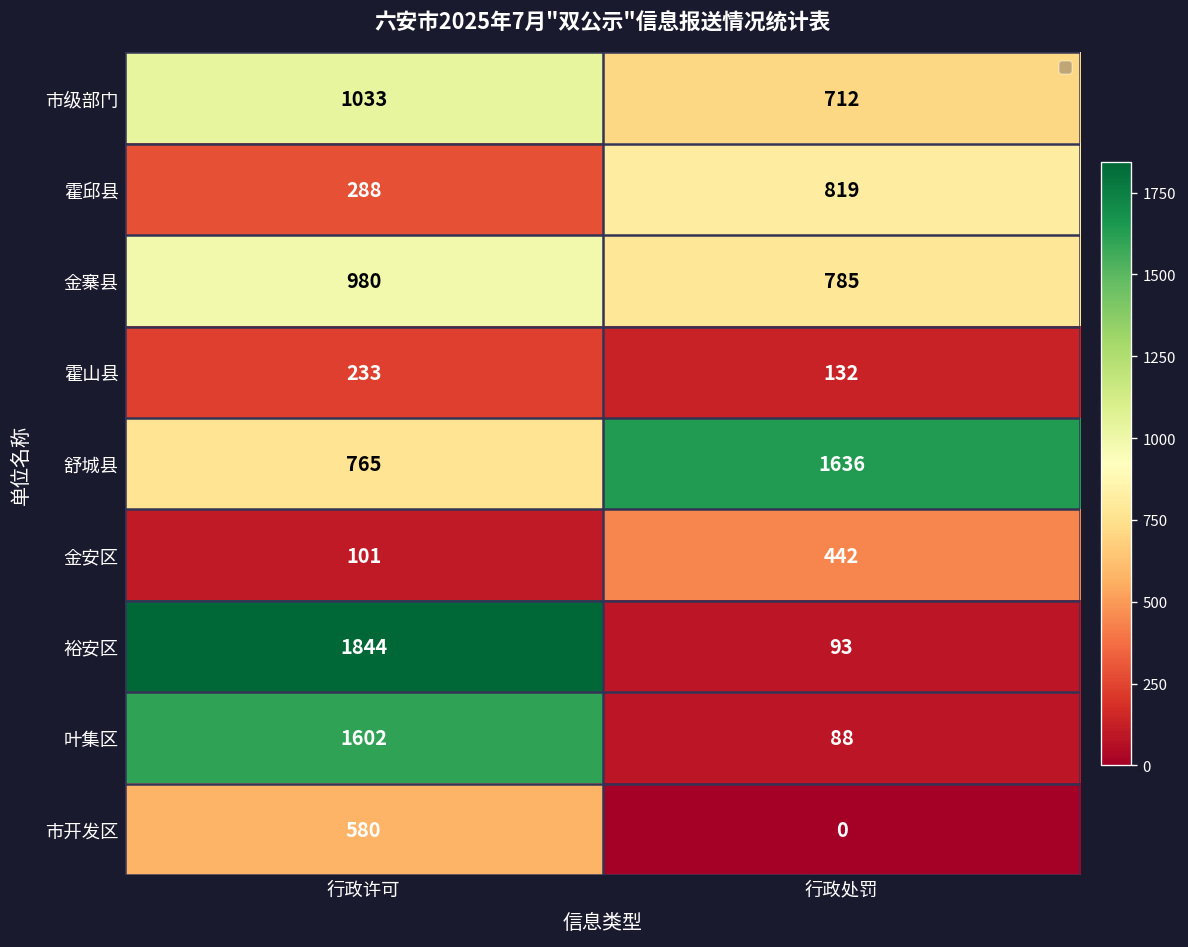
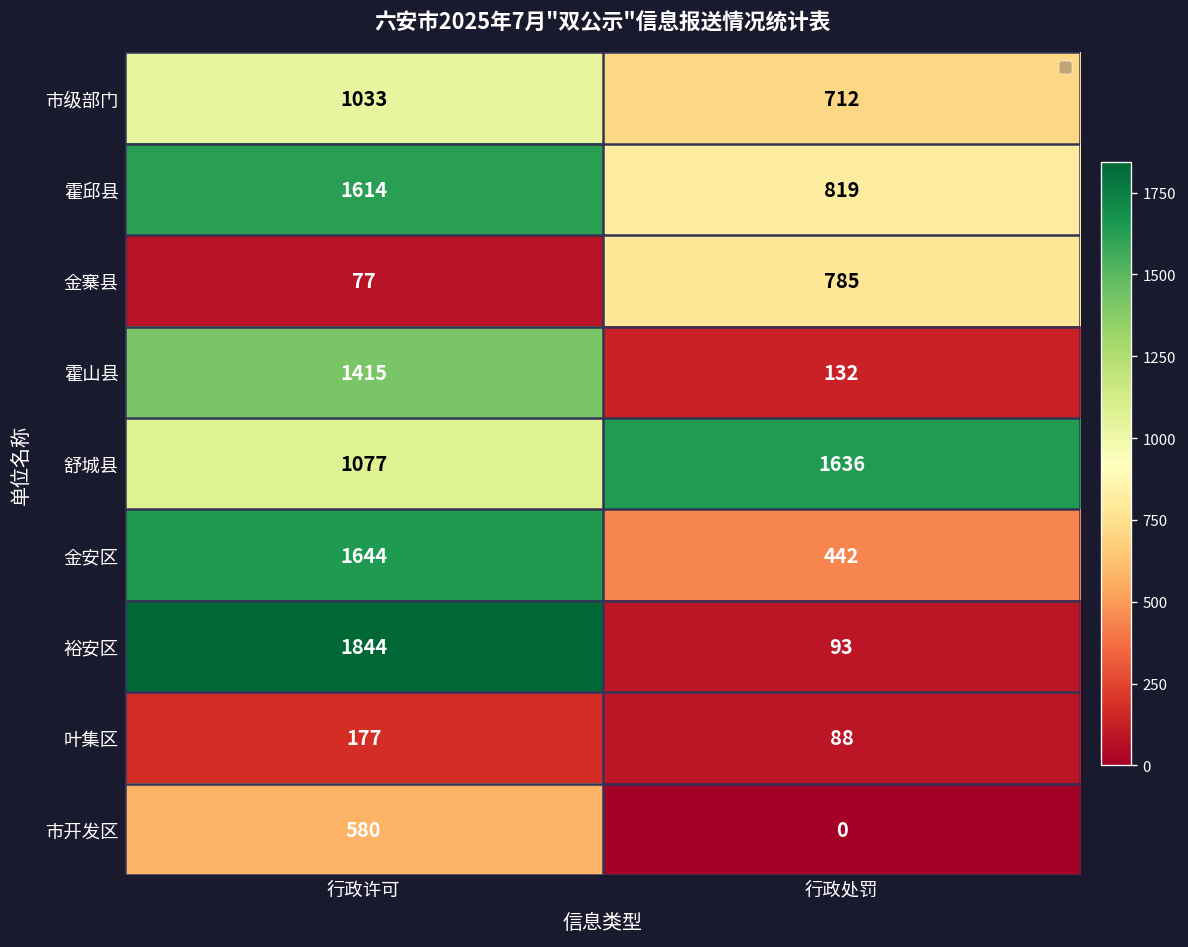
  {
    "市级部门": {
      "行政许可": 1033,
      "行政处罚": 712
    },
    "霍邱县": {
-     "行政许可": 288,
+     "行政许可": 1614,
      "行政处罚": 819
    },
    "金寨县": {
-     "行政许可": 980,
+     "行政许可": 77,
      "行政处罚": 785
    },
    "霍山县": {
-     "行政许可": 233,
+     "行政许可": 1415,
      "行政处罚": 132
    },
    "舒城县": {
-     "行政许可": 765,
+     "行政许可": 1077,
      "行政处罚": 1636
    },
    "金安区": {
-     "行政许可": 101,
+     "行政许可": 1644,
      "行政处罚": 442
    },
    "裕安区": {
      "行政许可": 1844,
      "行政处罚": 93
    },
    "叶集区": {
-     "行政许可": 1602,
+     "行政许可": 177,
      "行政处罚": 88
    },
    "市开发区": {
      "行政许可": 580,
      "行政处罚": 0
    }
  }
